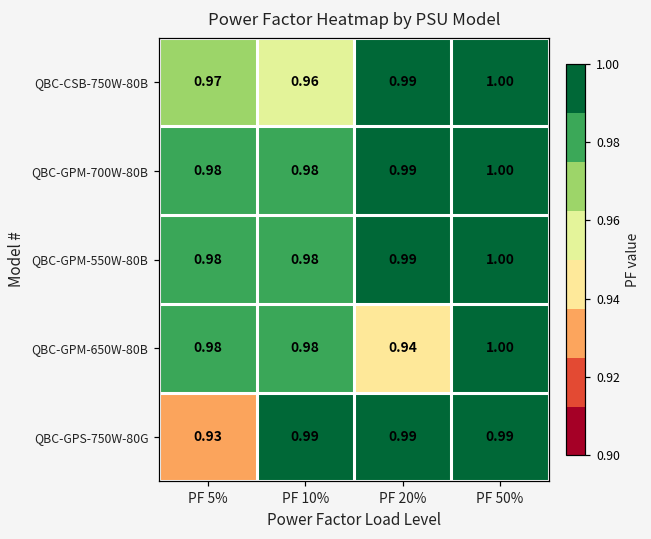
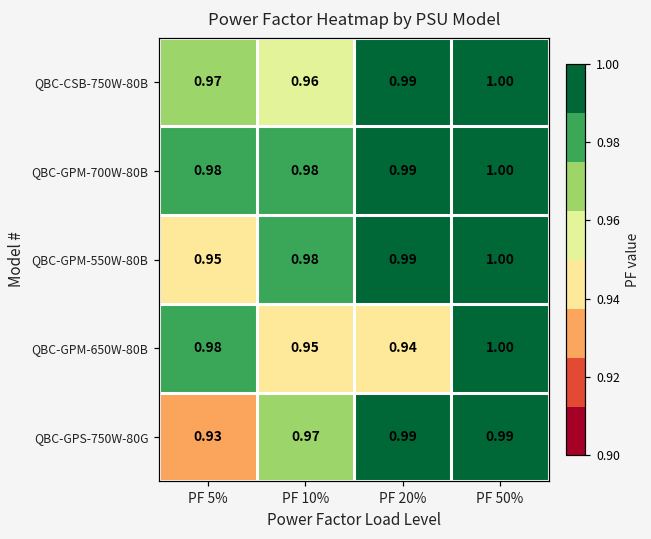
  {
    "QBC-CSB-750W-80B": {
      "PF 5%": 0.97,
      "PF 10%": 0.96,
      "PF 20%": 0.99,
      "PF 50%": 1.00
    },
    "QBC-GPM-700W-80B": {
      "PF 5%": 0.98,
      "PF 10%": 0.98,
      "PF 20%": 0.99,
      "PF 50%": 1.00
    },
    "QBC-GPM-550W-80B": {
-     "PF 5%": 0.98,
+     "PF 5%": 0.95,
      "PF 10%": 0.98,
      "PF 20%": 0.99,
      "PF 50%": 1.00
    },
    "QBC-GPM-650W-80B": {
      "PF 5%": 0.98,
-     "PF 10%": 0.98,
+     "PF 10%": 0.95,
      "PF 20%": 0.94,
      "PF 50%": 1.00
    },
    "QBC-GPS-750W-80G": {
      "PF 5%": 0.93,
-     "PF 10%": 0.99,
+     "PF 10%": 0.97,
      "PF 20%": 0.99,
      "PF 50%": 0.99
    }
  }
